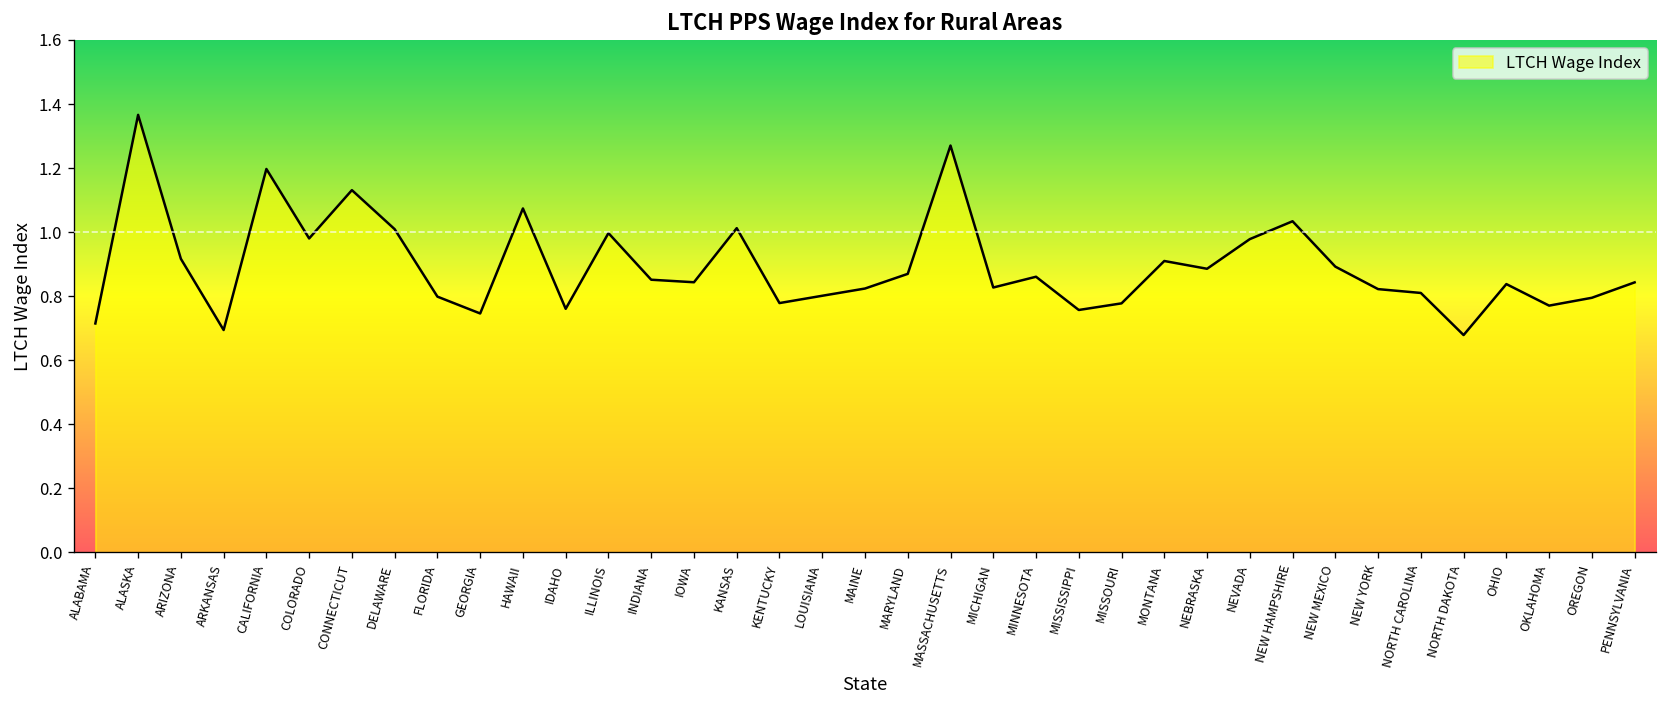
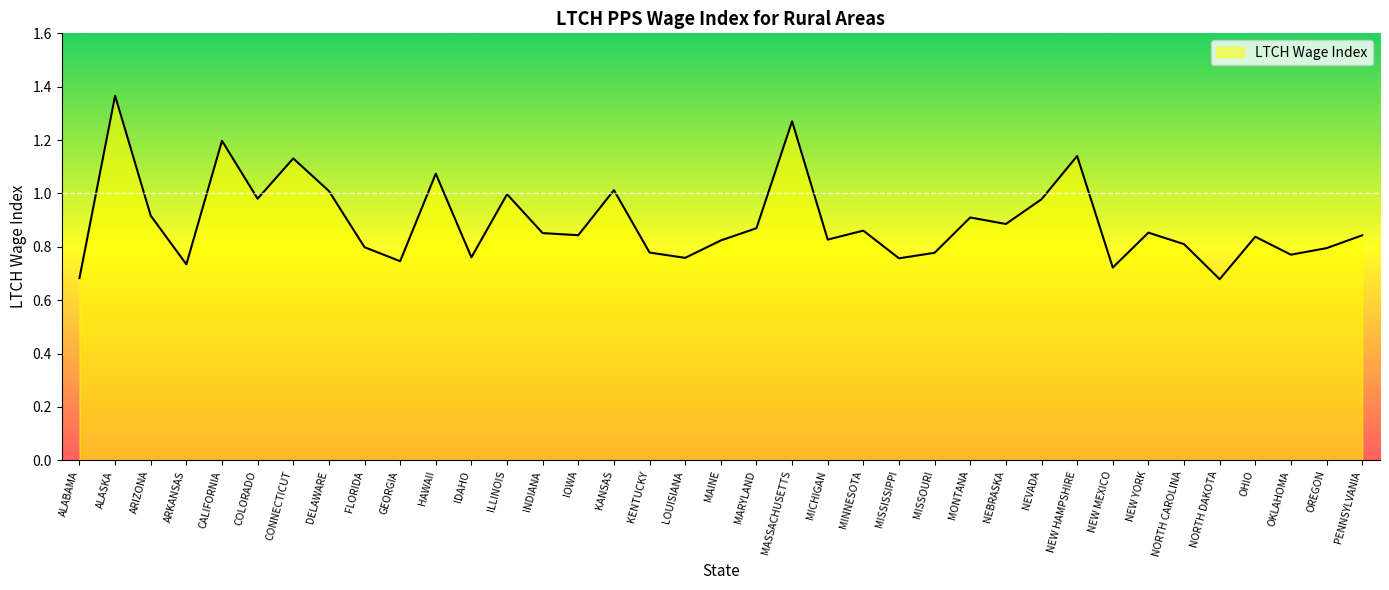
  {
-   "ALABAMA": 0.71,
+   "ALABAMA": 0.68,
    "ALASKA": 1.37,
    "ARIZONA": 0.92,
-   "ARKANSAS": 0.69,
+   "ARKANSAS": 0.73,
    "CALIFORNIA": 1.20,
    "COLORADO": 0.98,
    "CONNECTICUT": 1.13,
    "DELAWARE": 1.01,
    "FLORIDA": 0.80,
    "GEORGIA": 0.75,
    "HAWAII": 1.07,
    "IDAHO": 0.76,
    "ILLINOIS": 1.00,
    "INDIANA": 0.85,
    "IOWA": 0.84,
    "KANSAS": 1.01,
    "KENTUCKY": 0.78,
-   "LOUISIANA": 0.80,
+   "LOUISIANA": 0.76,
    "MAINE": 0.82,
    "MARYLAND": 0.87,
    "MASSACHUSETTS": 1.27,
    "MICHIGAN": 0.83,
    "MINNESOTA": 0.86,
    "MISSISSIPPI": 0.76,
    "MISSOURI": 0.78,
    "MONTANA": 0.91,
    "NEBRASKA": 0.89,
    "NEVADA": 0.98,
-   "NEW HAMPSHIRE": 1.03,
-   "NEW MEXICO": 0.89,
-   "NEW YORK": 0.82,
+   "NEW HAMPSHIRE": 1.14,
+   "NEW MEXICO": 0.72,
+   "NEW YORK": 0.85,
    "NORTH CAROLINA": 0.81,
    "NORTH DAKOTA": 0.68,
    "OHIO": 0.84,
    "OKLAHOMA": 0.77,
    "OREGON": 0.79,
    "PENNSYLVANIA": 0.84
  }
